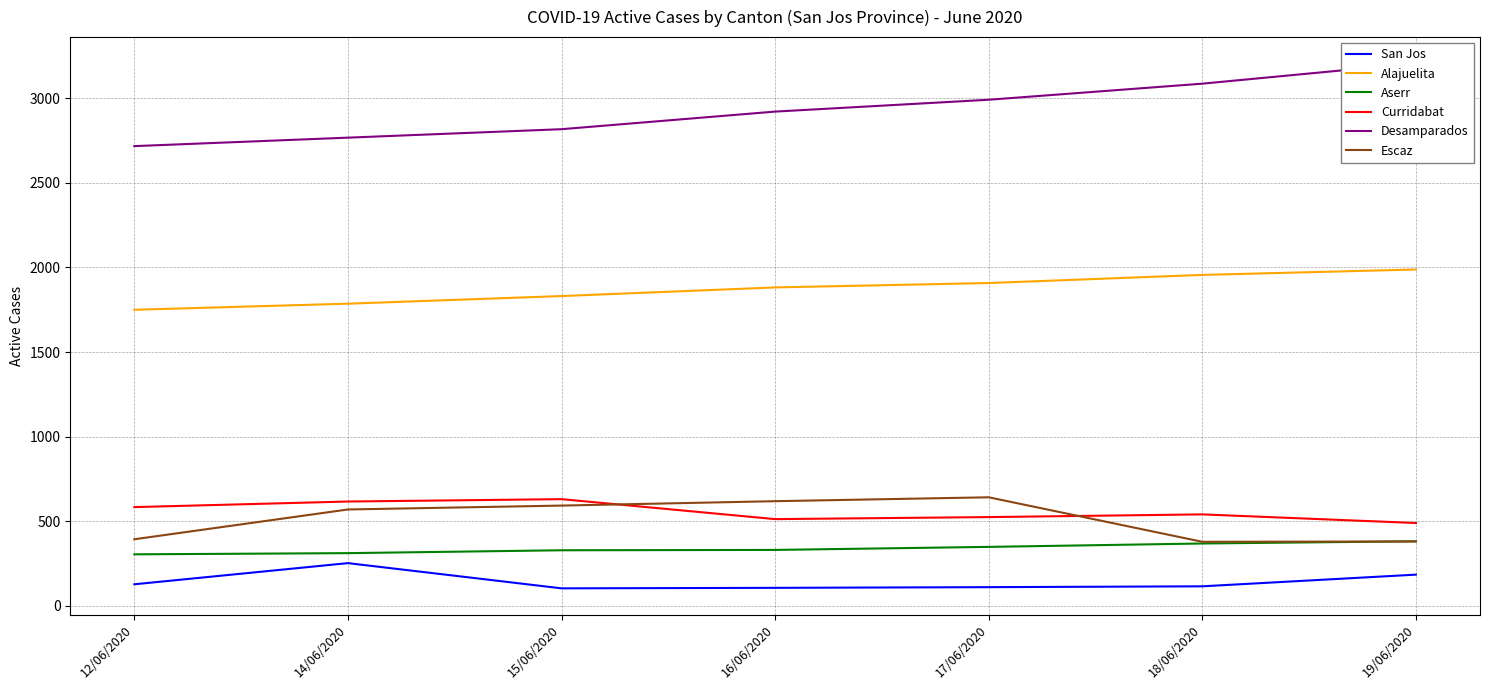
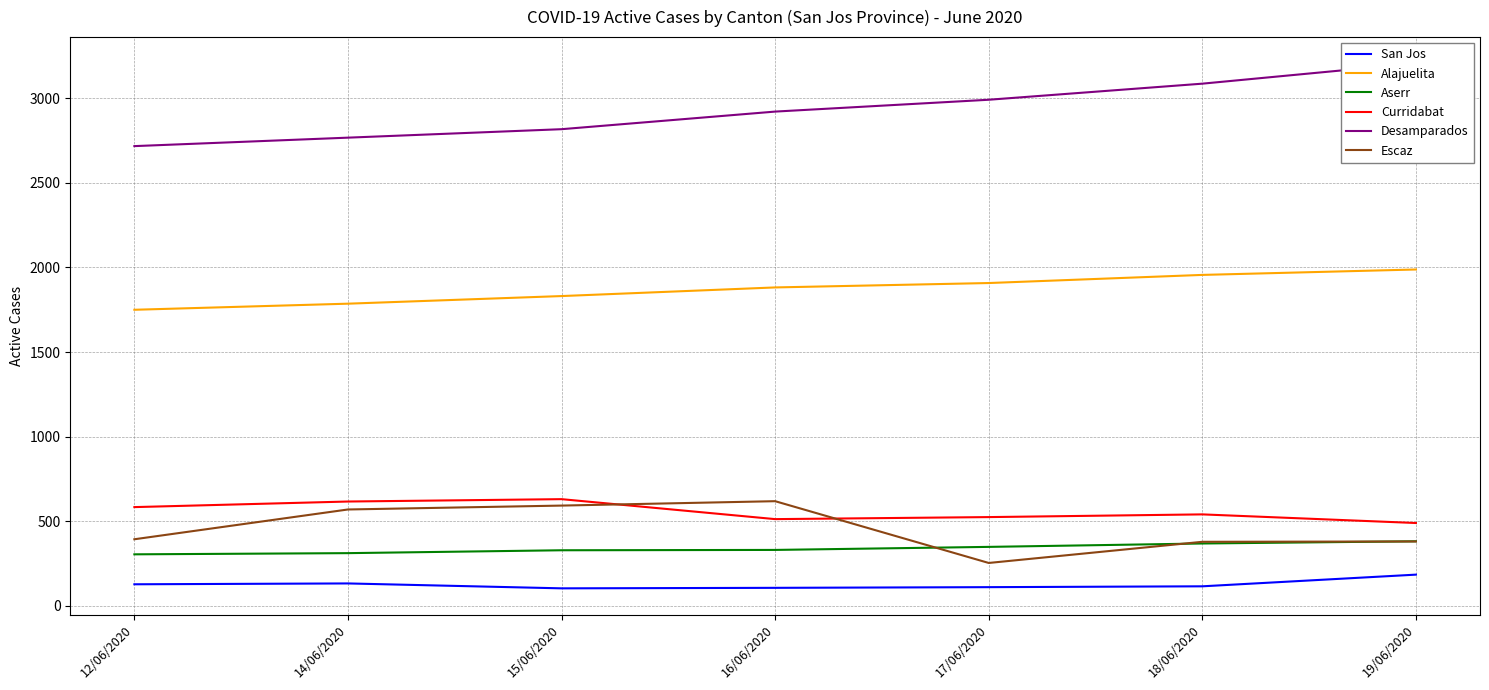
  {
    "San Jos": {
      "12/06/2020": 130,
-     "14/06/2020": 250,
+     "14/06/2020": 130,
      "15/06/2020": 100,
      "16/06/2020": 110,
      "17/06/2020": 110,
      "18/06/2020": 120,
      "19/06/2020": 190
    },
    "Alajuelita": {
      "12/06/2020": 1750,
      "14/06/2020": 1790,
      "15/06/2020": 1830,
      "16/06/2020": 1880,
      "17/06/2020": 1910,
      "18/06/2020": 1960,
      "19/06/2020": 1990
    },
    "Aserr": {
      "12/06/2020": 310,
      "14/06/2020": 310,
      "15/06/2020": 330,
      "16/06/2020": 330,
      "17/06/2020": 350
    },
    "Curridabat": {
      "12/06/2020": 580,
      "14/06/2020": 620,
      "15/06/2020": 630,
      "16/06/2020": 510,
      "17/06/2020": 530,
      "18/06/2020": 540,
      "19/06/2020": 490
    },
    "Desamparados": {
      "12/06/2020": 2720,
      "14/06/2020": 2770,
      "15/06/2020": 2820,
      "16/06/2020": 2920,
      "17/06/2020": 2990,
      "18/06/2020": 3090
    },
    "Escaz": {
      "12/06/2020": 390,
      "14/06/2020": 570,
      "15/06/2020": 590,
      "16/06/2020": 620,
-     "17/06/2020": 640
+     "17/06/2020": 250
    }
  }
